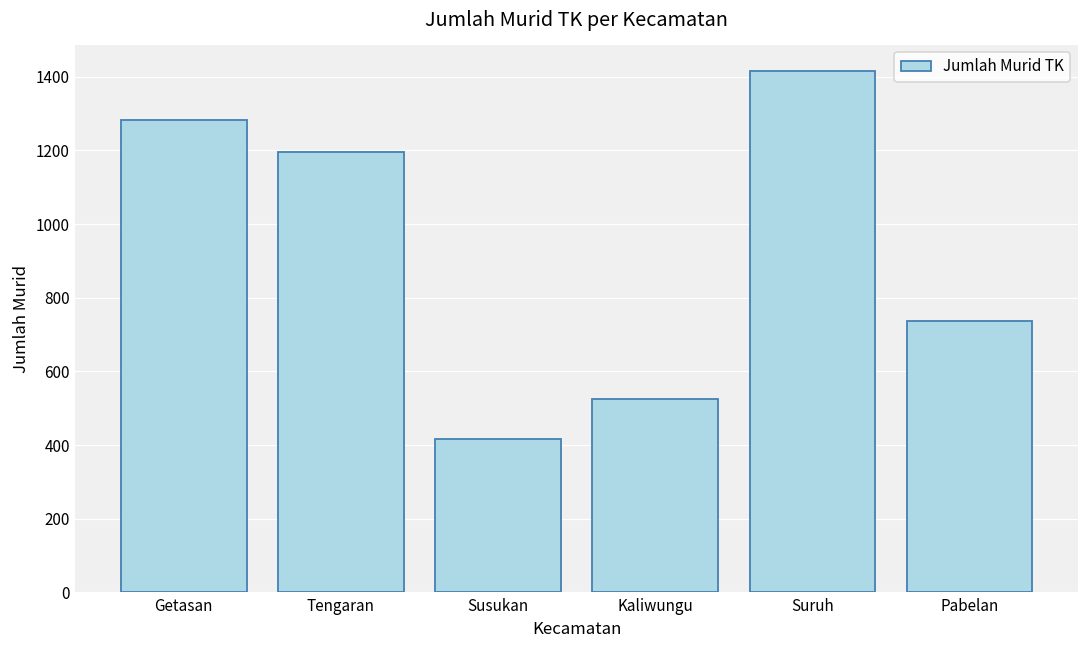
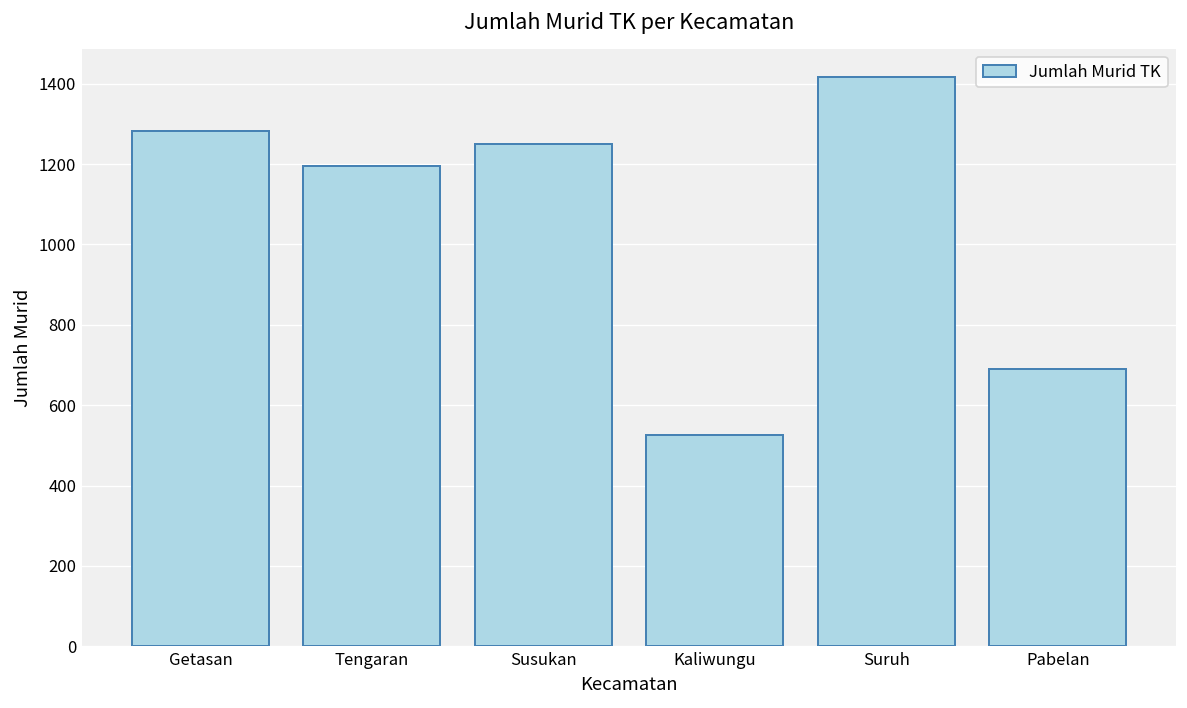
  {
    "Getasan": 1280,
    "Tengaran": 1200,
-   "Susukan": 420,
+   "Susukan": 1250,
    "Kaliwungu": 530,
    "Suruh": 1420,
-   "Pabelan": 740
+   "Pabelan": 690
  }
